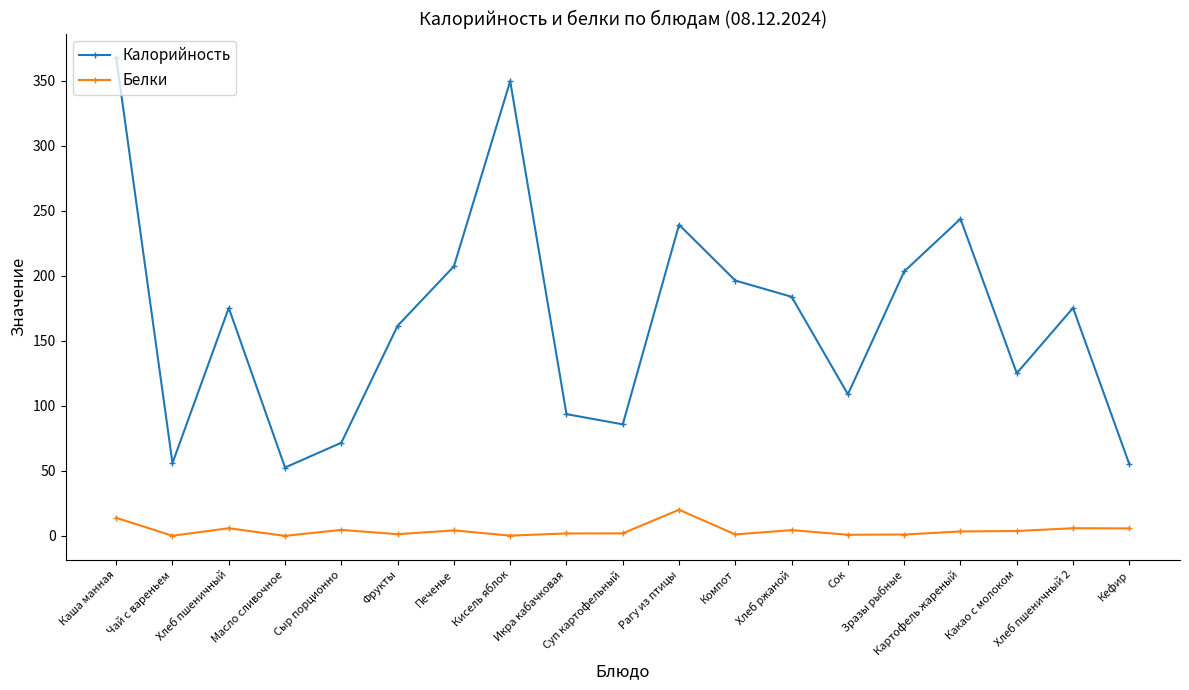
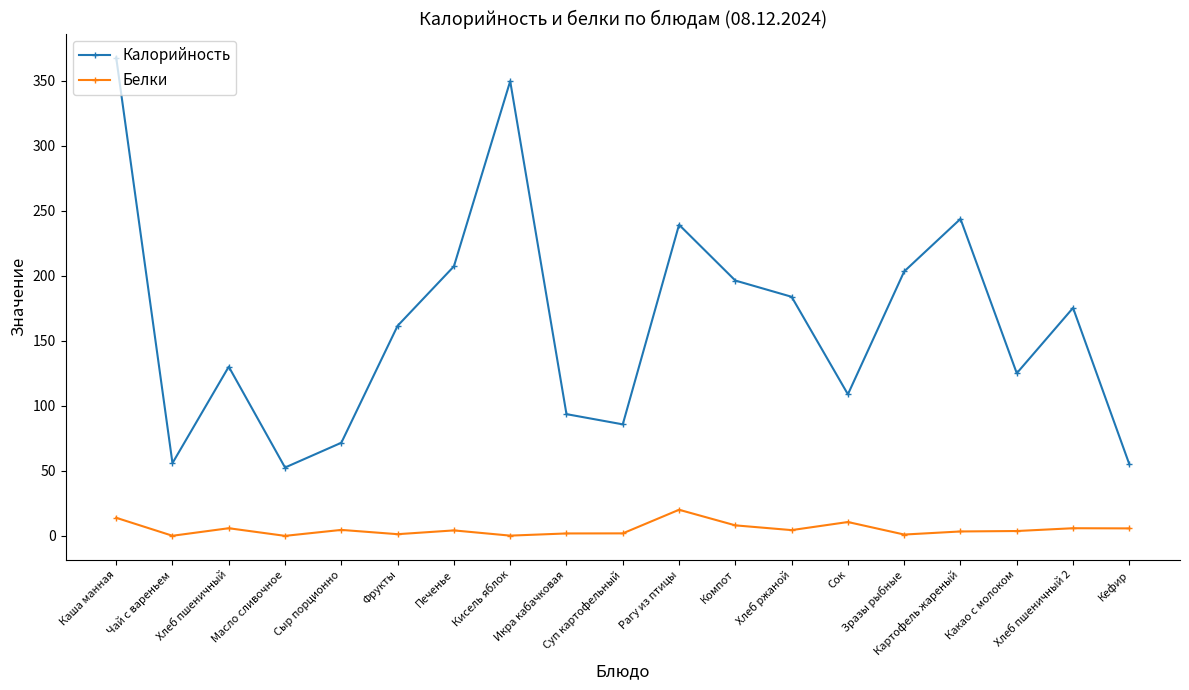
  {
    "Калорийность": {
      "Чай с вареньем": 56,
-     "Хлеб пшеничный": 175,
+     "Хлеб пшеничный": 130,
      "Масло сливочное": 53,
      "Сыр порционно": 72,
      "Фрукты": 162,
      "Печенье": 207,
      "Кисель яблок": 350,
      "Икра кабачковая": 94,
      "Суп картофельный": 86,
      "Рагу из птицы": 239,
      "Компот": 196,
      "Хлеб ржаной": 184,
      "Сок": 109,
      "Зразы рыбные": 203,
      "Картофель жареный": 244,
      "Какао с молоком": 125,
      "Хлеб пшеничный 2": 175,
      "Кефир": 55
    },
    "Белки": {
      "Каша манная": 14,
      "Чай с вареньем": 0,
      "Хлеб пшеничный": 6,
      "Масло сливочное": 0,
      "Сыр порционно": 5,
      "Фрукты": 1,
      "Печенье": 4,
      "Кисель яблок": 0,
      "Икра кабачковая": 2,
      "Суп картофельный": 2,
      "Рагу из птицы": 20,
-     "Компот": 1,
+     "Компот": 8,
      "Хлеб ржаной": 4,
-     "Сок": 1,
+     "Сок": 11,
      "Зразы рыбные": 1,
      "Картофель жареный": 3,
      "Какао с молоком": 4,
      "Хлеб пшеничный 2": 6,
      "Кефир": 6
    }
  }
